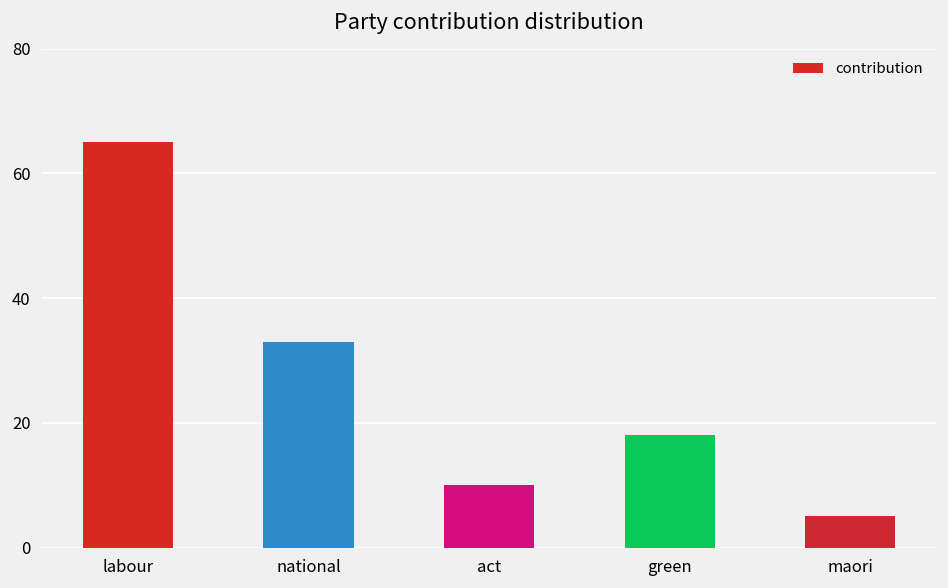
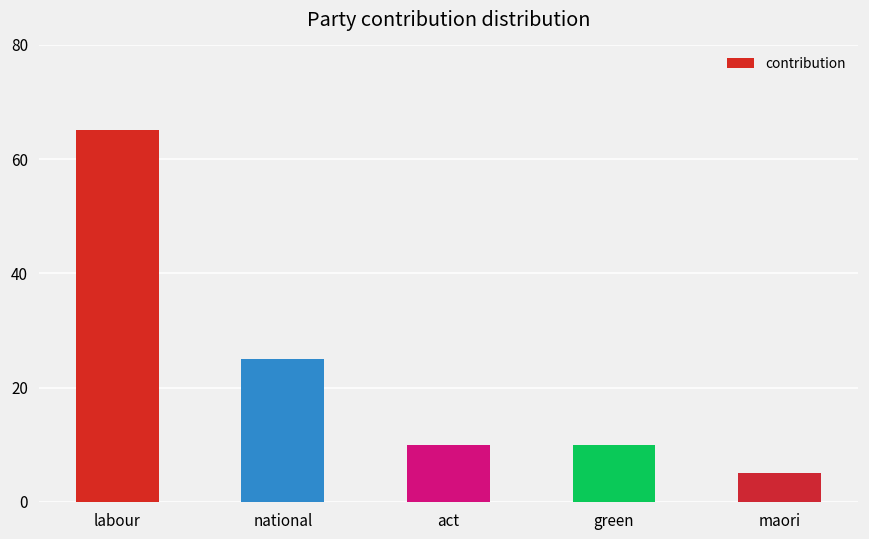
  {
    "labour": 65,
-   "national": 33,
+   "national": 25,
    "act": 10,
-   "green": 18,
+   "green": 10,
    "maori": 5
  }
